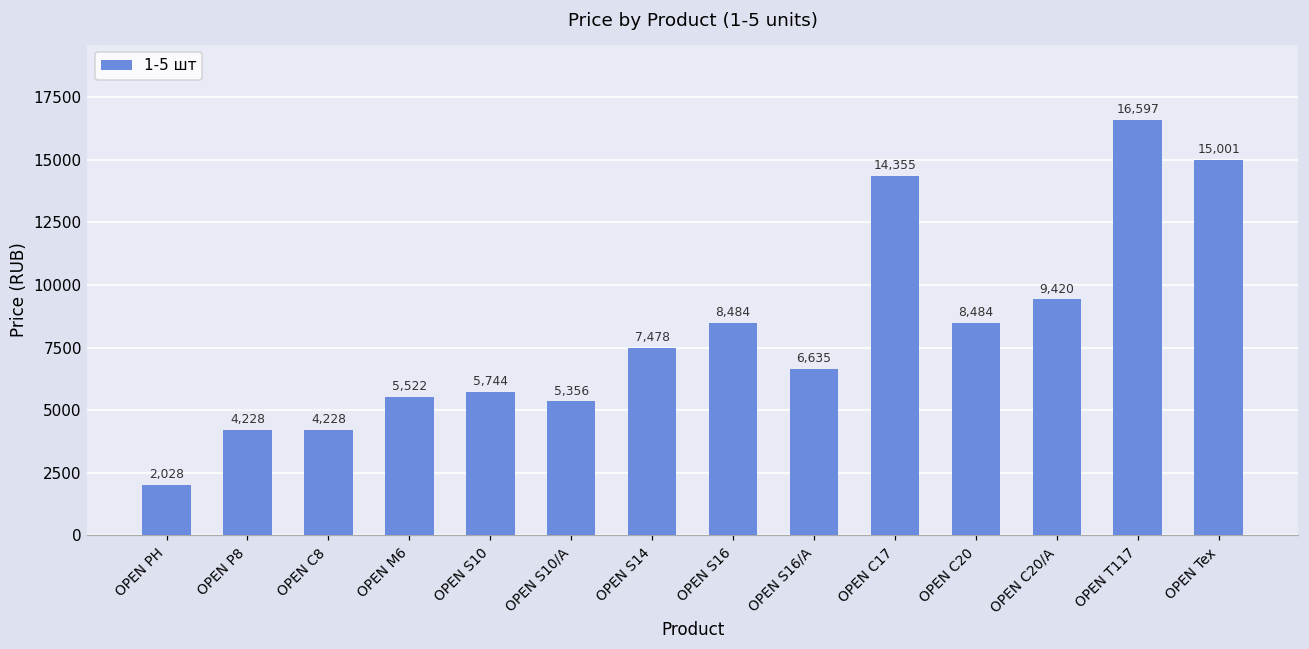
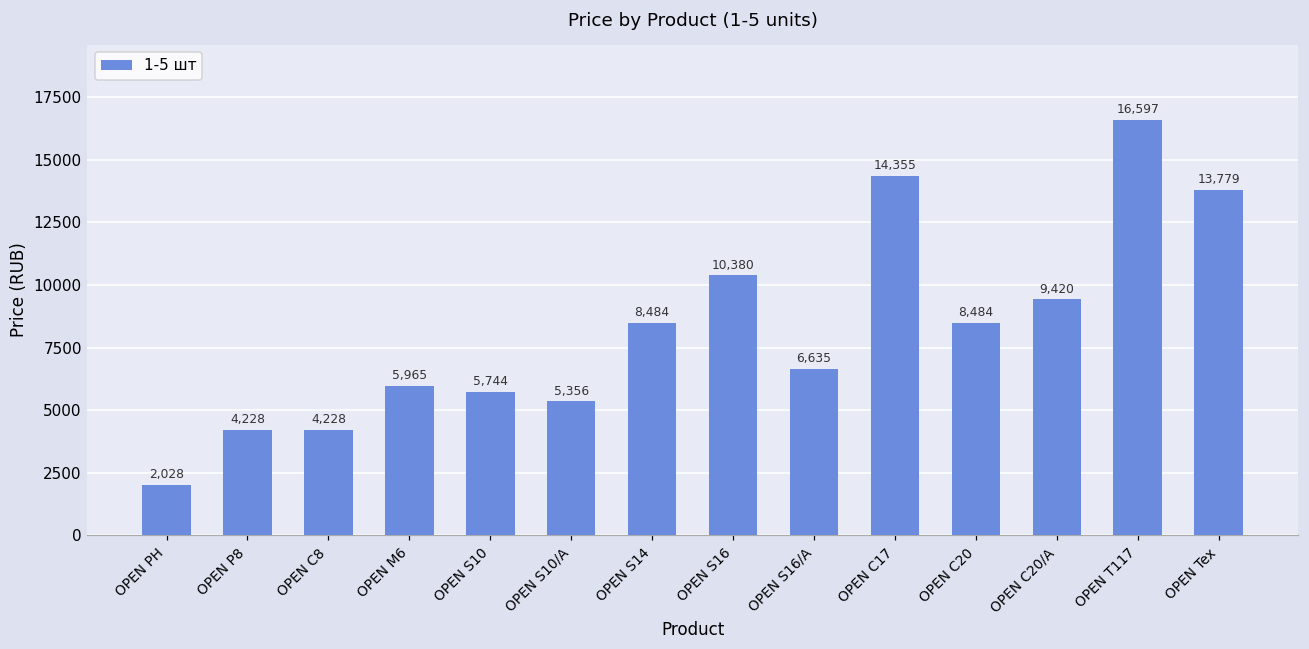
  {
    "OPEN PH": "2,028",
    "OPEN P8": "4,228",
    "OPEN C8": "4,228",
-   "OPEN M6": "5,522",
+   "OPEN M6": "5,965",
    "OPEN S10": "5,744",
    "OPEN S10/A": "5,356",
-   "OPEN S14": "7,478",
-   "OPEN S16": "8,484",
+   "OPEN S14": "8,484",
+   "OPEN S16": "10,380",
    "OPEN S16/A": "6,635",
    "OPEN C17": "14,355",
    "OPEN C20": "8,484",
    "OPEN C20/A": "9,420",
    "OPEN T117": "16,597",
-   "OPEN Tex": "15,001"
+   "OPEN Tex": "13,779"
  }
